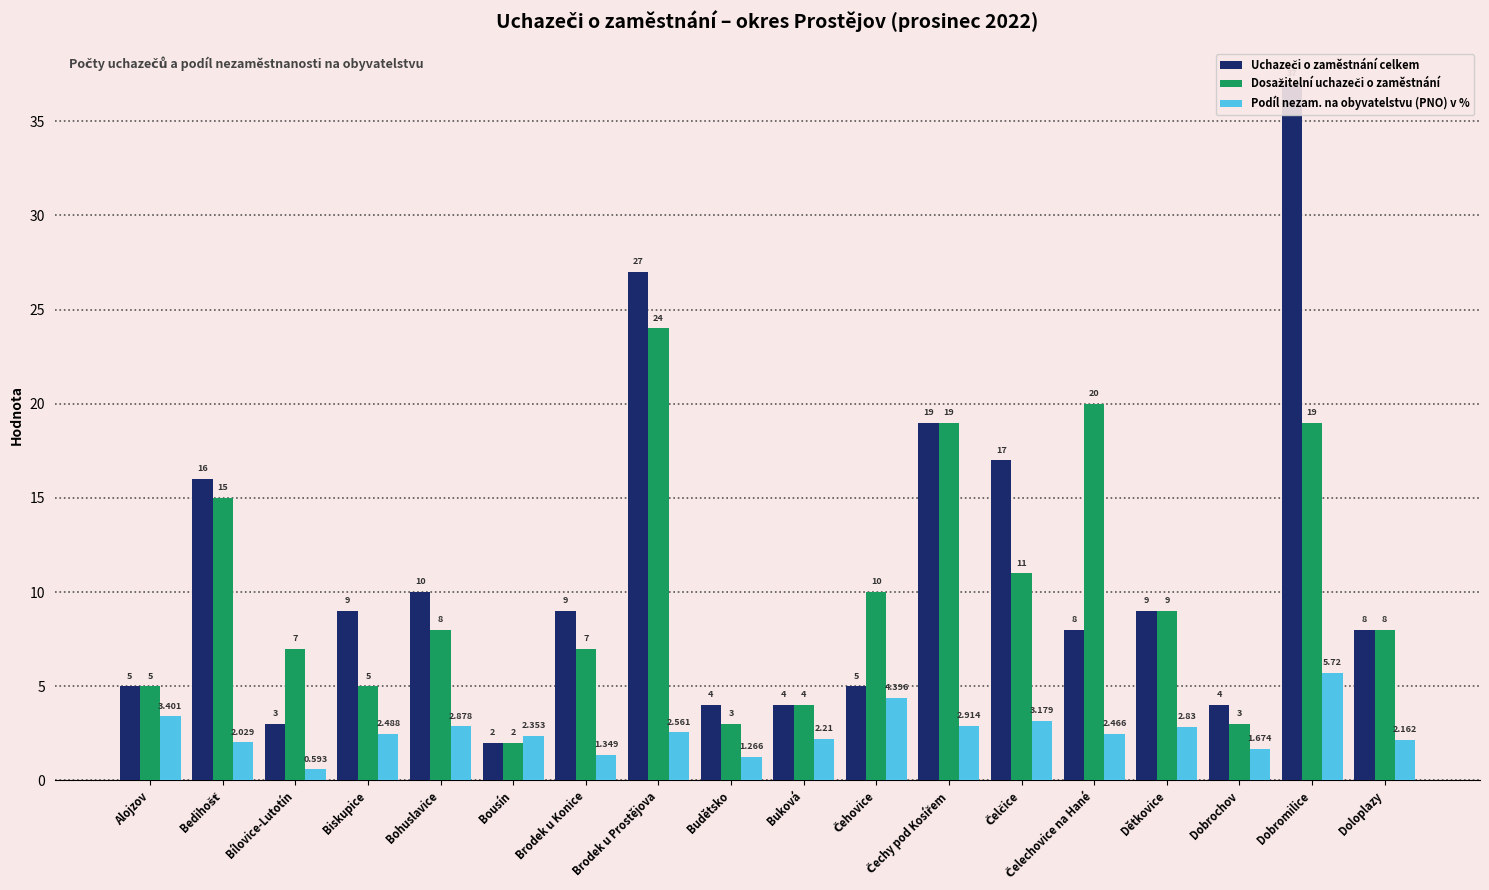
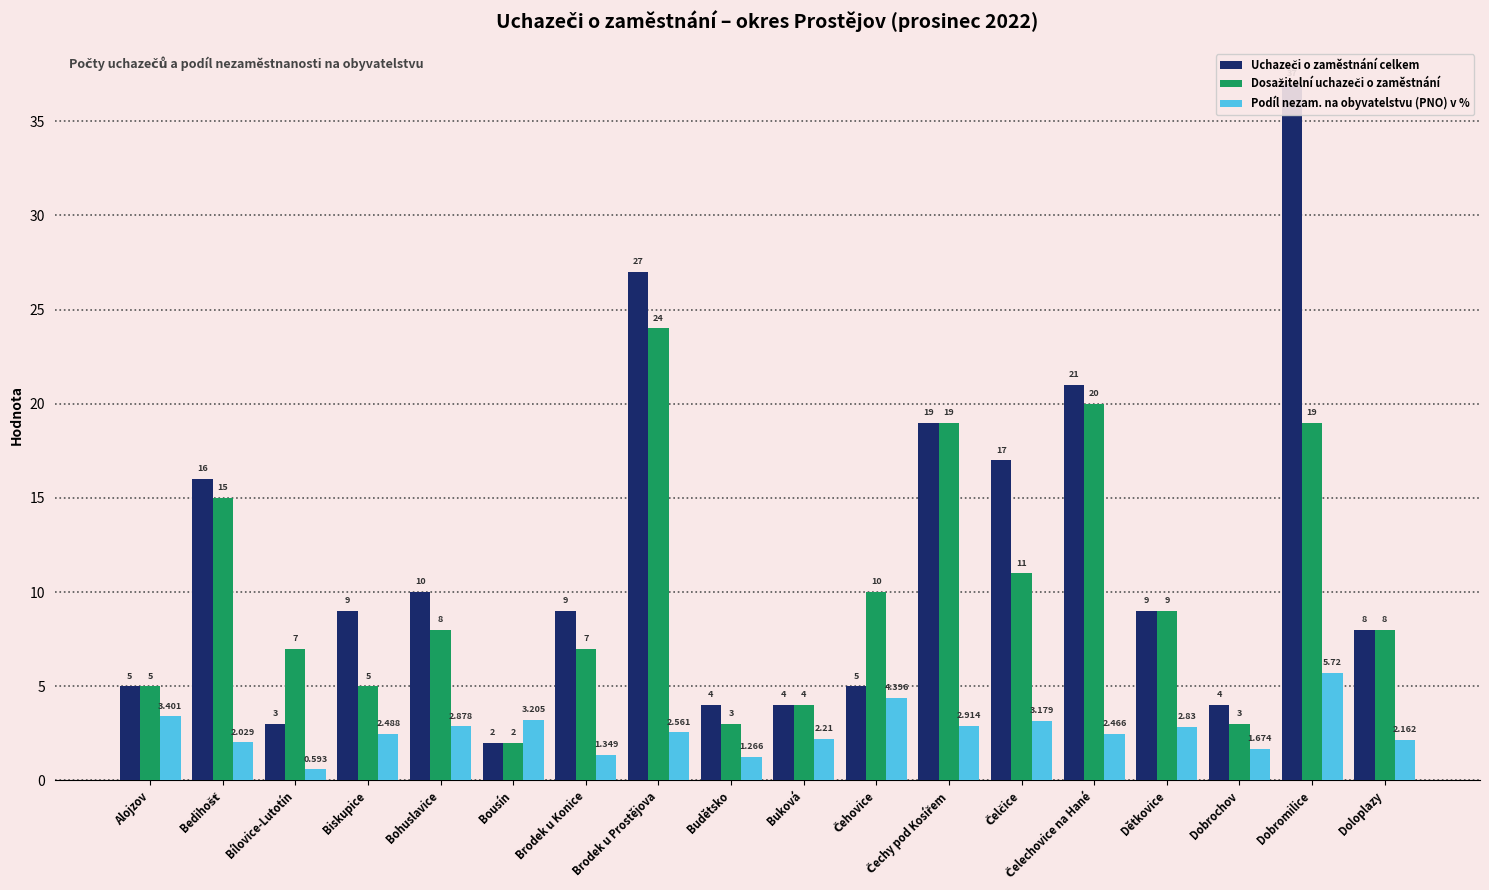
  {
    "Uchazeči o zaměstnání celkem": {
      "Alojzov": 5,
      "Bedihošť": 16,
      "Bílovice-Lutotín": 3,
      "Biskupice": 9,
      "Bohuslavice": 10,
      "Bousín": 2,
      "Brodek u Konice": 9,
      "Brodek u Prostějova": 27,
      "Budětsko": 4,
      "Buková": 4,
      "Čehovice": 5,
      "Čechy pod Kosířem": 19,
      "Čelčice": 17,
-     "Čelechovice na Hané": 8,
+     "Čelechovice na Hané": 21,
      "Dětkovice": 9,
      "Dobrochov": 4,
      "Doloplazy": 8
    },
    "Dosažitelní uchazeči o zaměstnání": {
      "Alojzov": 5,
      "Bedihošť": 15,
      "Bílovice-Lutotín": 7,
      "Biskupice": 5,
      "Bohuslavice": 8,
      "Bousín": 2,
      "Brodek u Konice": 7,
      "Brodek u Prostějova": 24,
      "Budětsko": 3,
      "Buková": 4,
      "Čehovice": 10,
      "Čechy pod Kosířem": 19,
      "Čelčice": 11,
      "Čelechovice na Hané": 20,
      "Dětkovice": 9,
      "Dobrochov": 3,
      "Dobromilice": 19,
      "Doloplazy": 8
    },
    "Podíl nezam. na obyvatelstvu (PNO) v %": {
      "Alojzov": 3.401,
      "Bedihošť": 2.029,
      "Bílovice-Lutotín": 0.593,
      "Biskupice": 2.488,
      "Bohuslavice": 2.878,
-     "Bousín": 2.353,
+     "Bousín": 3.205,
      "Brodek u Konice": 1.349,
      "Brodek u Prostějova": 2.561,
      "Budětsko": 1.266,
      "Buková": 2.21,
      "Čehovice": 4.396,
      "Čechy pod Kosířem": 2.914,
      "Čelčice": 3.179,
      "Čelechovice na Hané": 2.466,
      "Dětkovice": 2.83,
      "Dobrochov": 1.674,
      "Dobromilice": 5.72,
      "Doloplazy": 2.162
    }
  }
